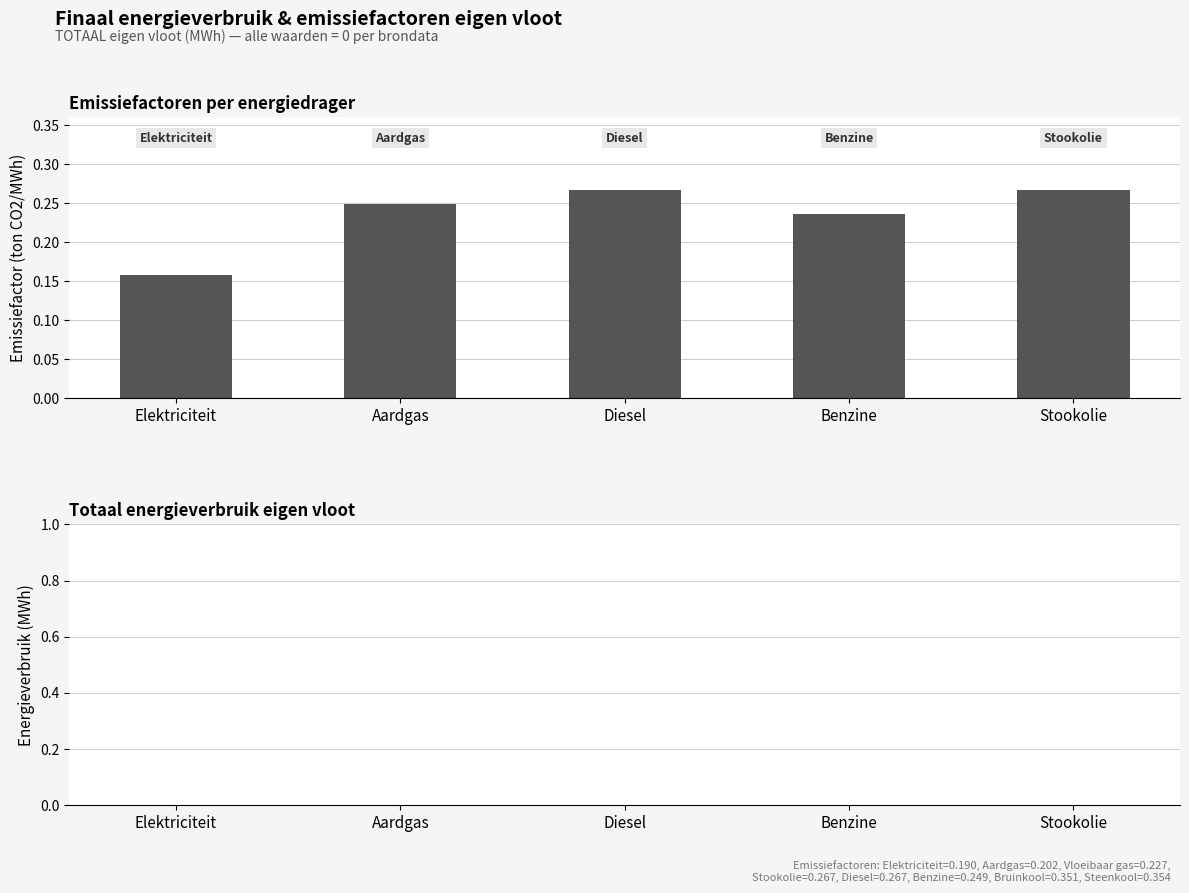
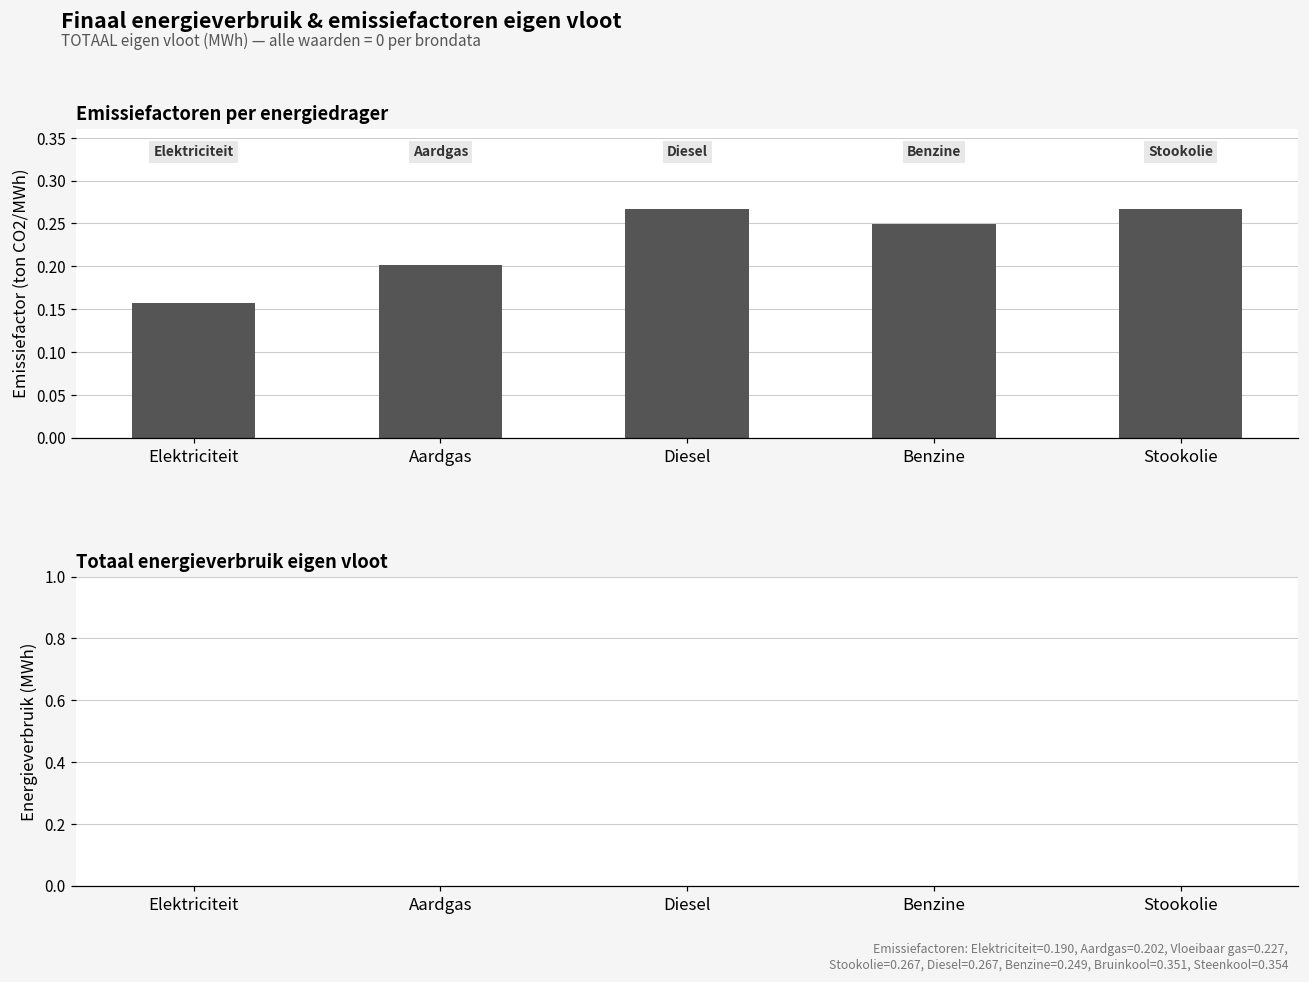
  {
    "Emissiefactoren per energiedrager": {
      "Elektriciteit": 0.16,
-     "Aardgas": 0.25,
+     "Aardgas": 0.20,
      "Diesel": 0.27,
-     "Benzine": 0.24,
+     "Benzine": 0.25,
      "Stookolie": 0.27
    },
    "Totaal energieverbruik eigen vloot": {
      "Elektriciteit": 0.00,
      "Aardgas": 0.00,
      "Diesel": 0.00,
      "Benzine": 0.00,
      "Stookolie": 0.00
    }
  }
